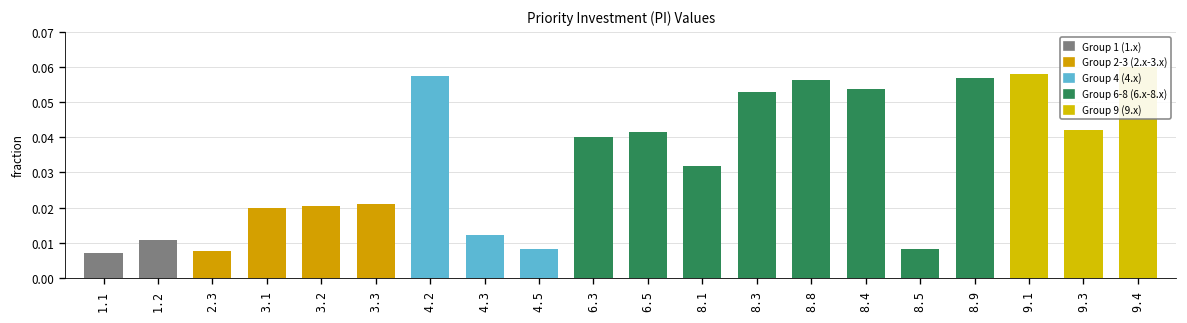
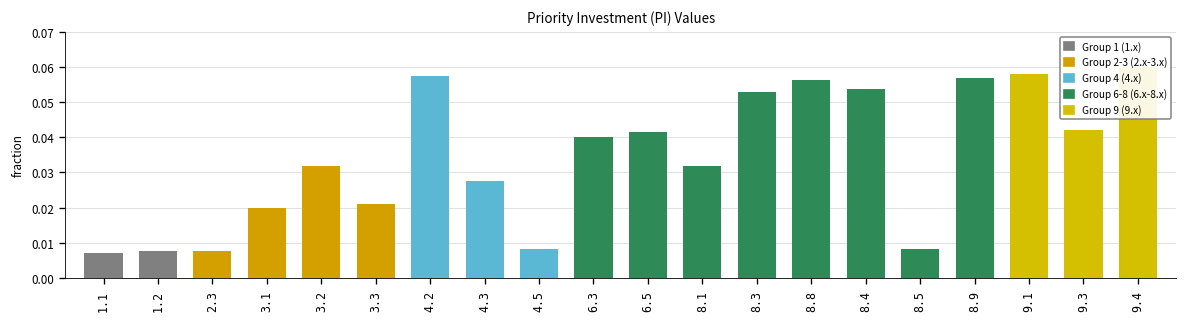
  {
    "1.1": 0.007,
-   "1.2": 0.011,
+   "1.2": 0.008,
    "2.3": 0.008,
    "3.1": 0.020,
-   "3.2": 0.020,
+   "3.2": 0.032,
    "3.3": 0.021,
    "4.2": 0.057,
-   "4.3": 0.012,
+   "4.3": 0.027,
    "4.5": 0.008,
    "6.3": 0.040,
    "6.5": 0.041,
    "8.1": 0.032,
    "8.3": 0.053,
    "8.8": 0.056,
    "8.4": 0.054,
    "8.5": 0.008,
    "8.9": 0.057,
    "9.1": 0.058,
    "9.3": 0.042
  }
